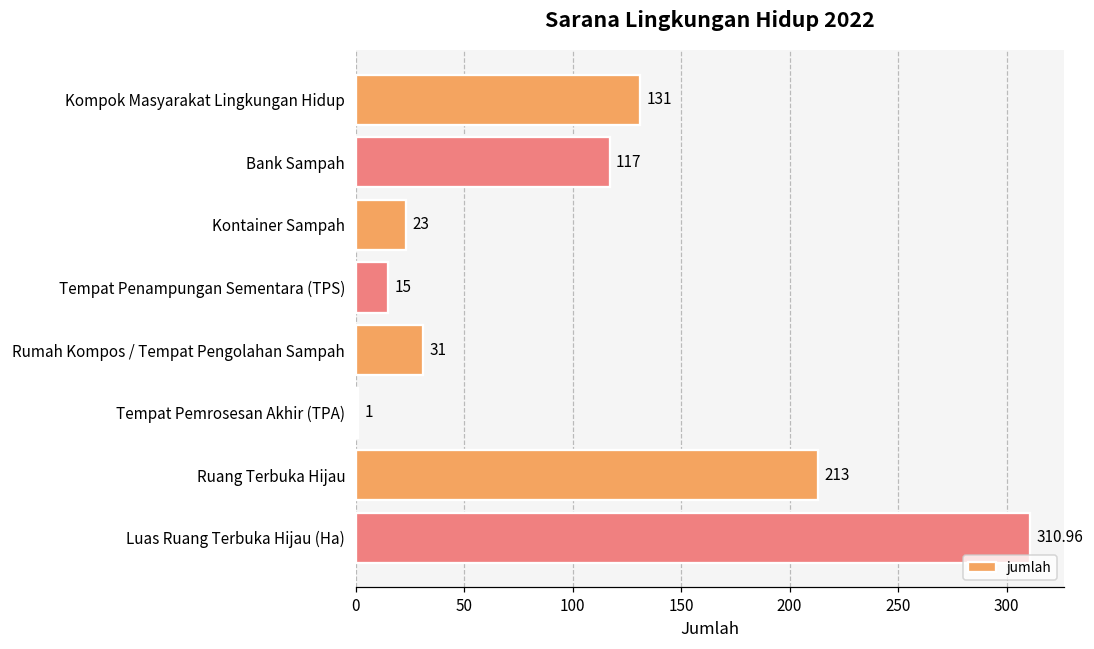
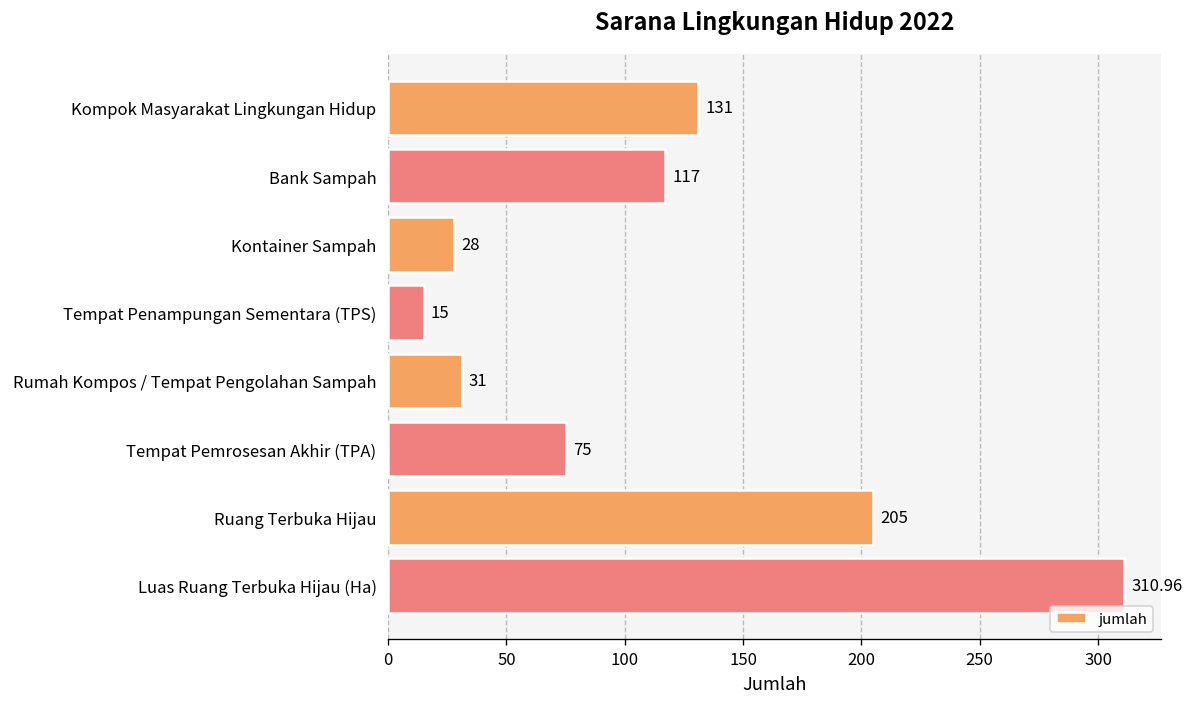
  {
    "Kompok Masyarakat Lingkungan Hidup": 131,
    "Bank Sampah": 117,
-   "Kontainer Sampah": 23,
+   "Kontainer Sampah": 28,
    "Tempat Penampungan Sementara (TPS)": 15,
    "Rumah Kompos / Tempat Pengolahan Sampah": 31,
-   "Tempat Pemrosesan Akhir (TPA)": 1,
-   "Ruang Terbuka Hijau": 213,
+   "Tempat Pemrosesan Akhir (TPA)": 75,
+   "Ruang Terbuka Hijau": 205,
    "Luas Ruang Terbuka Hijau (Ha)": 310.96
  }
